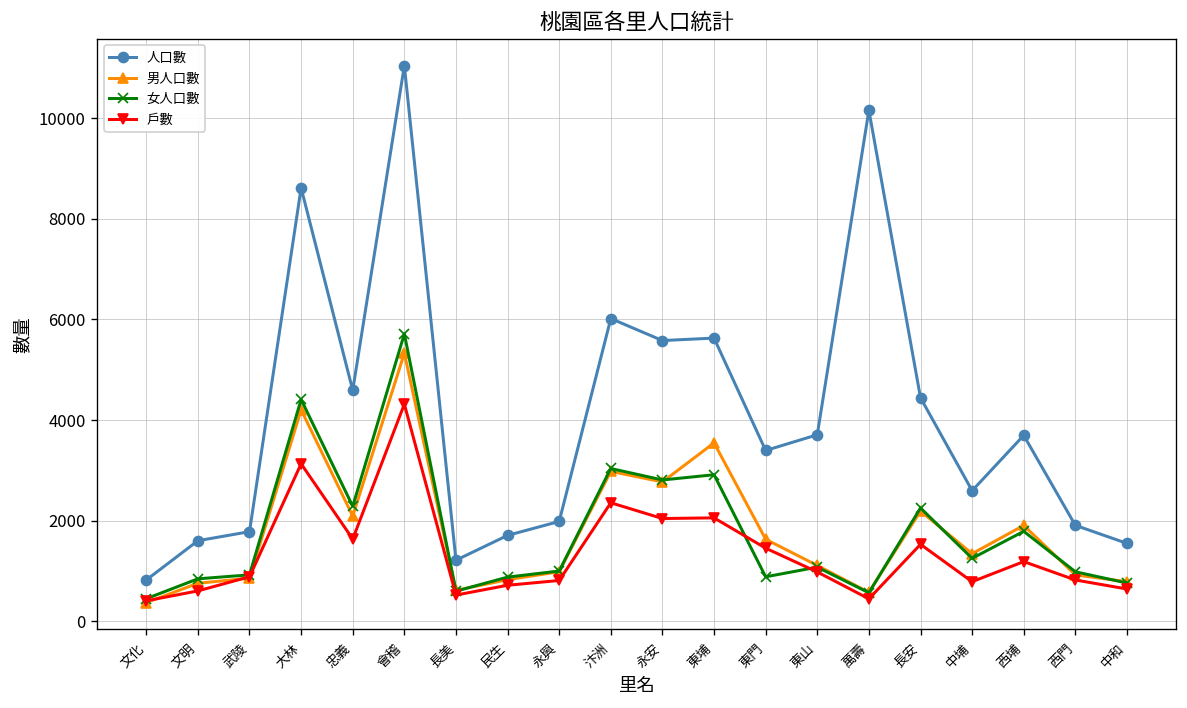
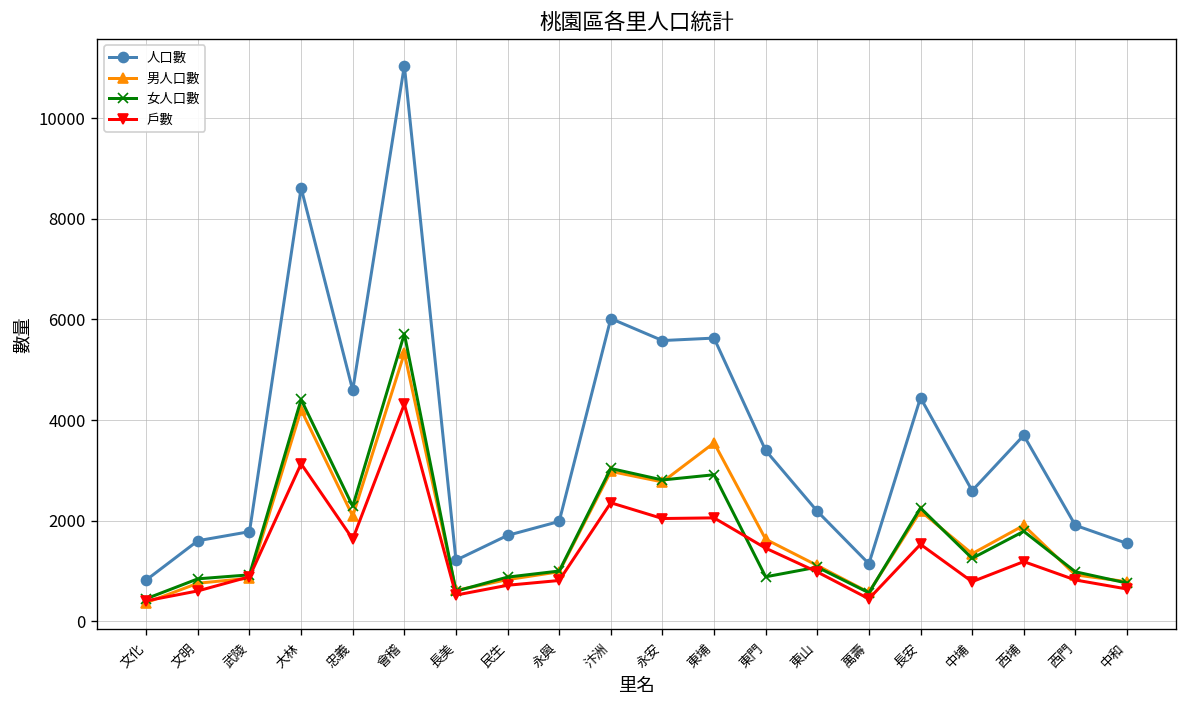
  {
    "人口數": {
      "文化": 800,
      "文明": 1600,
      "武陵": 1800,
      "大林": 8600,
      "忠義": 4600,
      "會稽": 11000,
      "長美": 1200,
      "民生": 1700,
      "永興": 2000,
      "汴洲": 6000,
      "永安": 5600,
      "東埔": 5600,
      "東門": 3400,
-     "東山": 3700,
-     "萬壽": 10200,
+     "東山": 2200,
+     "萬壽": 1100,
      "長安": 4400,
      "中埔": 2600,
      "西埔": 3700,
      "西門": 1900,
      "中和": 1500
    },
    "男人口數": {
      "文明": 800,
      "大林": 4200,
      "忠義": 2100,
      "會稽": 5300,
      "東埔": 3500,
      "東門": 1600,
      "長安": 2200,
      "中埔": 1300,
      "西埔": 1900,
      "西門": 900
    },
    "女人口數": {
      "文明": 800,
      "大林": 4400,
      "忠義": 2300,
      "會稽": 5700,
      "東埔": 2900,
      "東門": 900,
      "長安": 2300,
      "中埔": 1300,
      "西埔": 1800,
      "西門": 1000
    },
    "戶數": {
      "文明": 600,
      "大林": 3100,
      "忠義": 1600,
      "會稽": 4300,
      "長美": 500,
      "民生": 700,
      "永興": 800,
      "汴洲": 2400,
      "永安": 2000,
      "東埔": 2100,
      "東門": 1500,
      "東山": 1000,
      "萬壽": 400,
      "長安": 1500,
      "中埔": 800,
      "西埔": 1200,
      "西門": 800,
      "中和": 600
    }
  }
